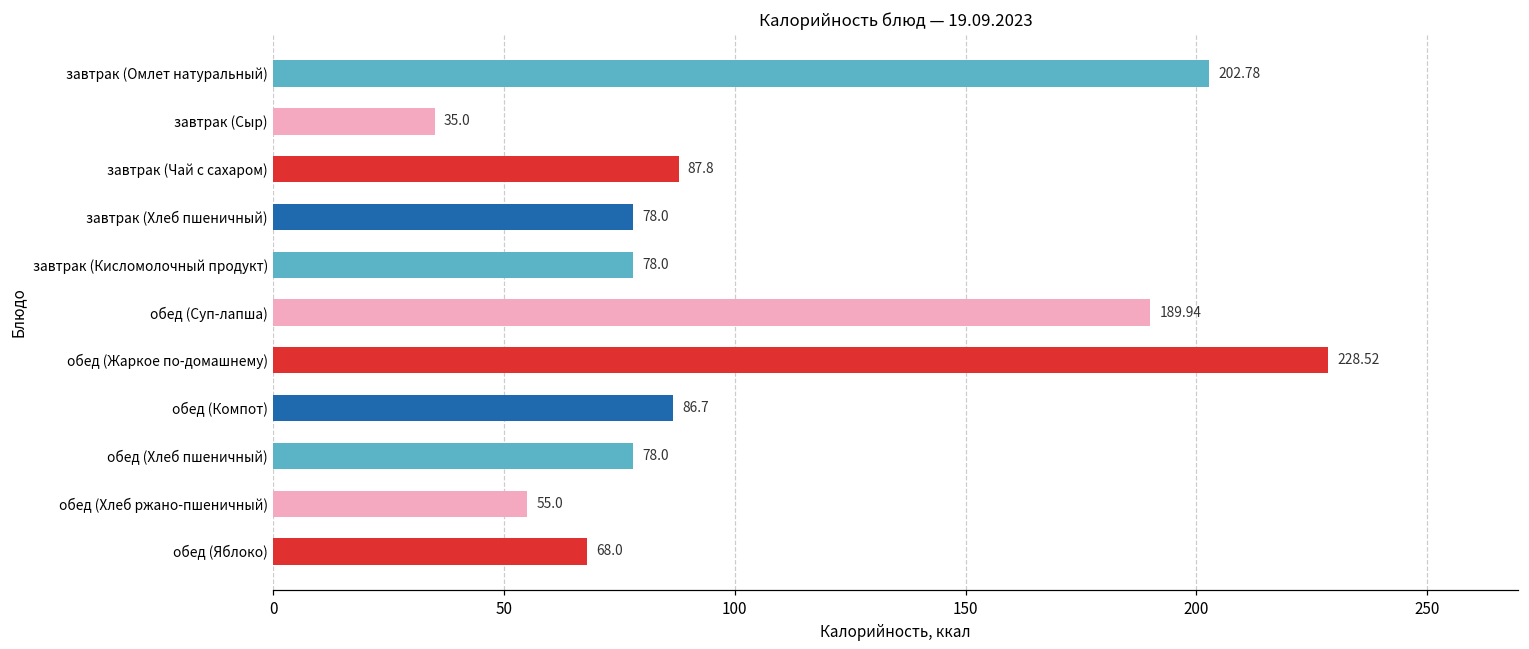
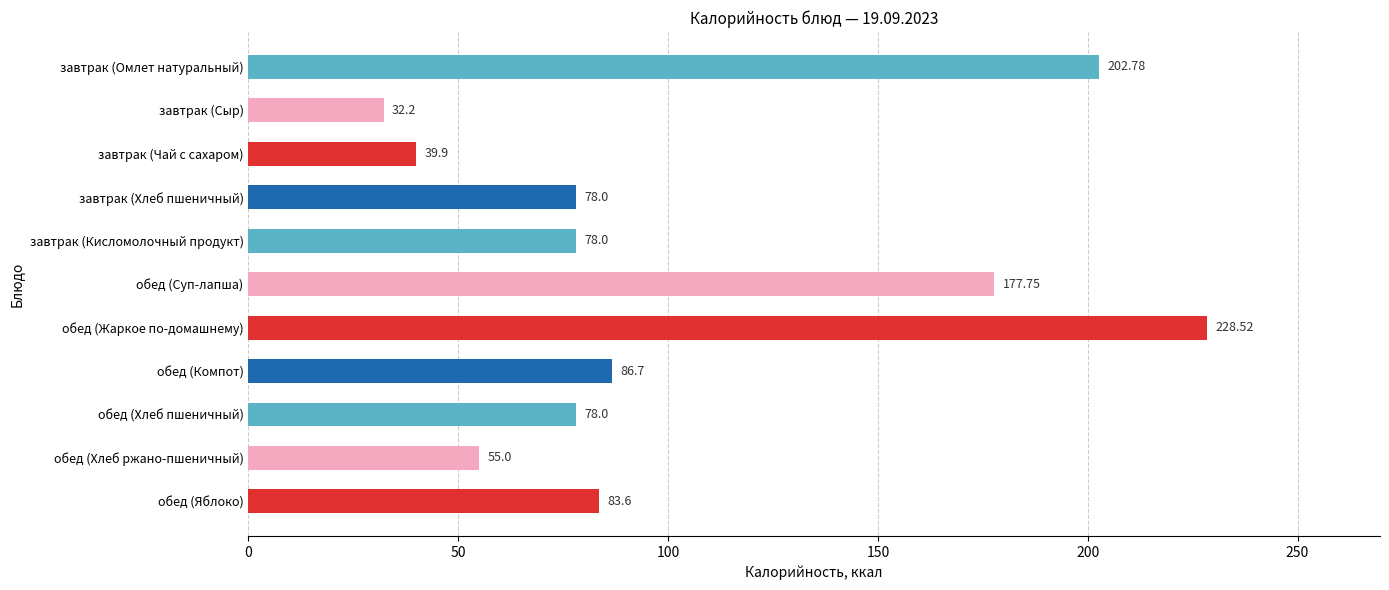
  {
    "завтрак (Омлет натуральный)": 202.78,
-   "завтрак (Сыр)": 35.0,
-   "завтрак (Чай с сахаром)": 87.8,
+   "завтрак (Сыр)": 32.2,
+   "завтрак (Чай с сахаром)": 39.9,
    "завтрак (Хлеб пшеничный)": 78.0,
    "завтрак (Кисломолочный продукт)": 78.0,
-   "обед (Суп-лапша)": 189.94,
+   "обед (Суп-лапша)": 177.75,
    "обед (Жаркое по-домашнему)": 228.52,
    "обед (Компот)": 86.7,
    "обед (Хлеб пшеничный)": 78.0,
    "обед (Хлеб ржано-пшеничный)": 55.0,
-   "обед (Яблоко)": 68.0
+   "обед (Яблоко)": 83.6
  }
